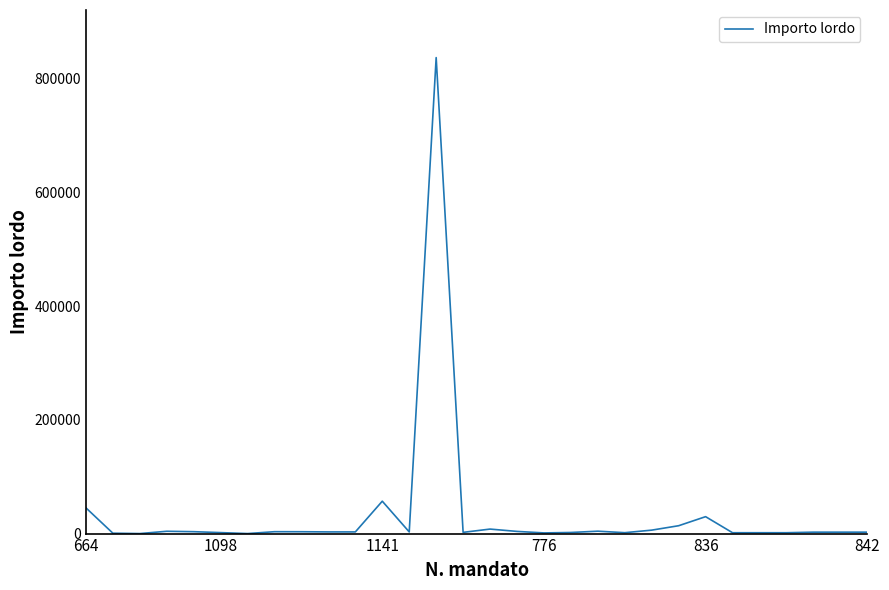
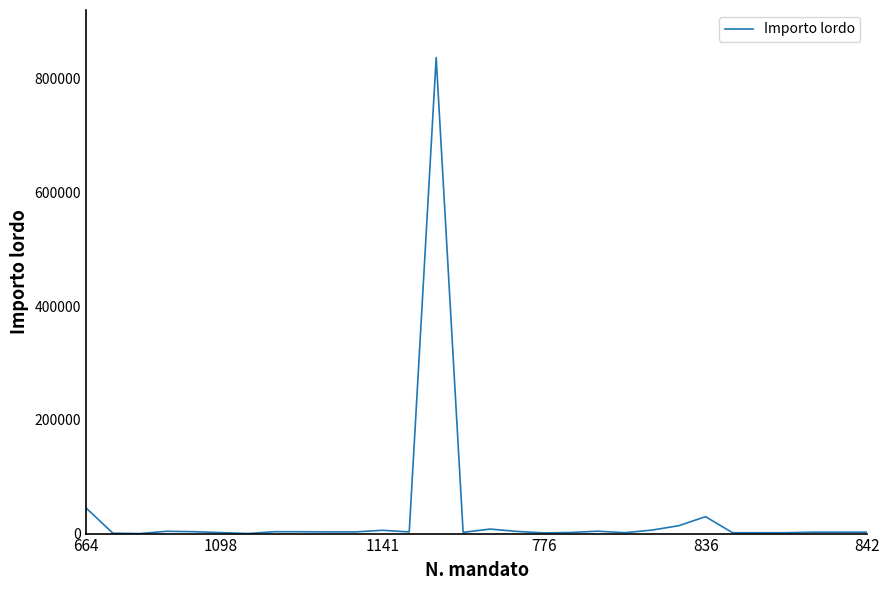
  {
    "664": 50000,
    "1098": 0,
-   "1141": 60000,
+   "1141": 10000,
    "776": 0,
    "836": 30000,
    "842": 0
  }
